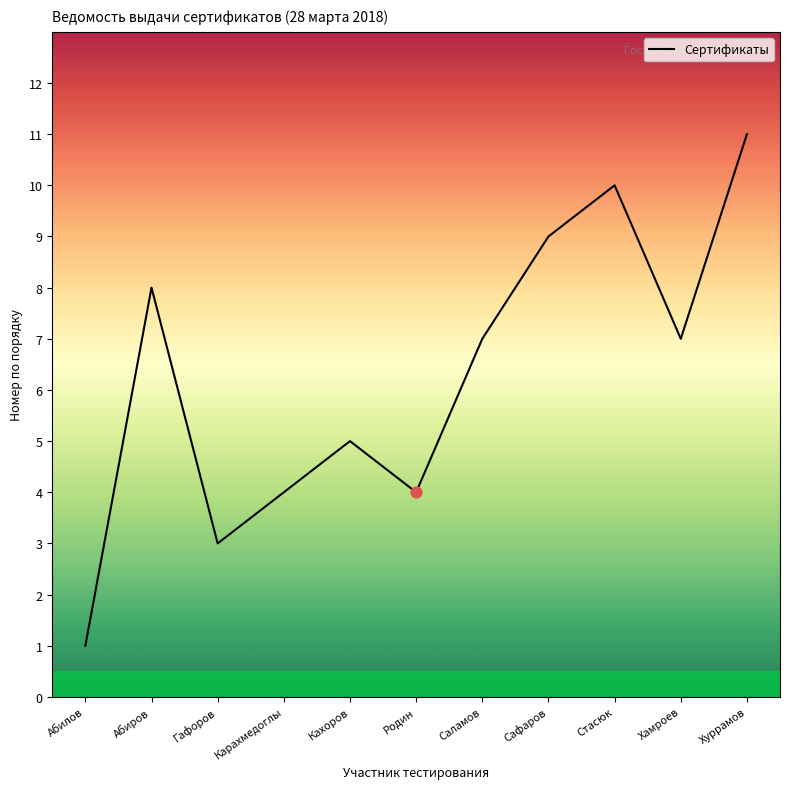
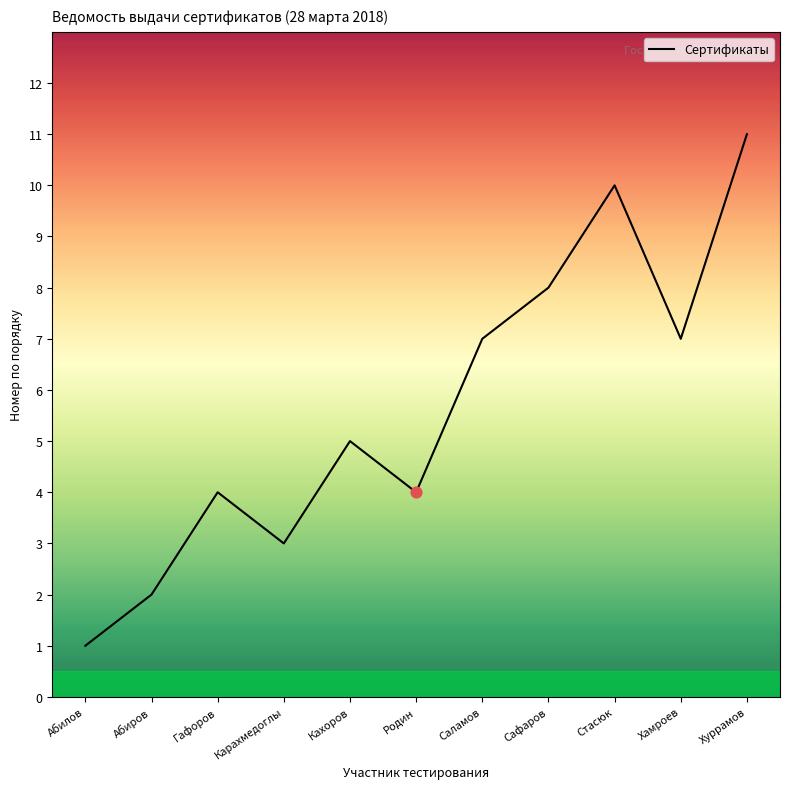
  {
    "Сертификаты": {
      "Абилов": 1,
-     "Абиров": 8,
-     "Гафоров": 3,
-     "Карахмедоглы": 4,
+     "Абиров": 2,
+     "Гафоров": 4,
+     "Карахмедоглы": 3,
      "Кахоров": 5,
      "Саламов": 7,
-     "Сафаров": 9,
+     "Сафаров": 8,
      "Стасюк": 10,
      "Хамроев": 7,
      "Хуррамов": 11
    }
  }
